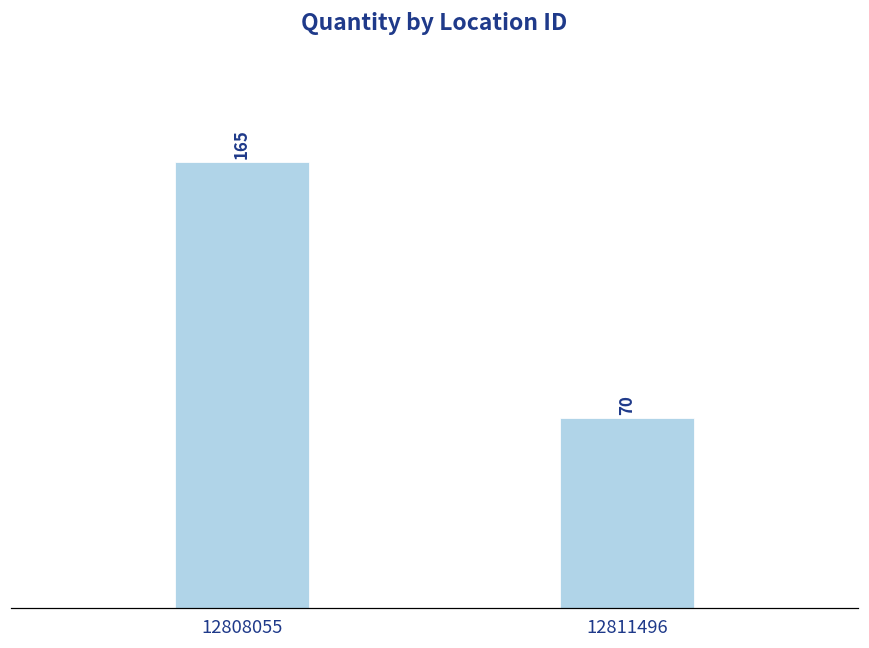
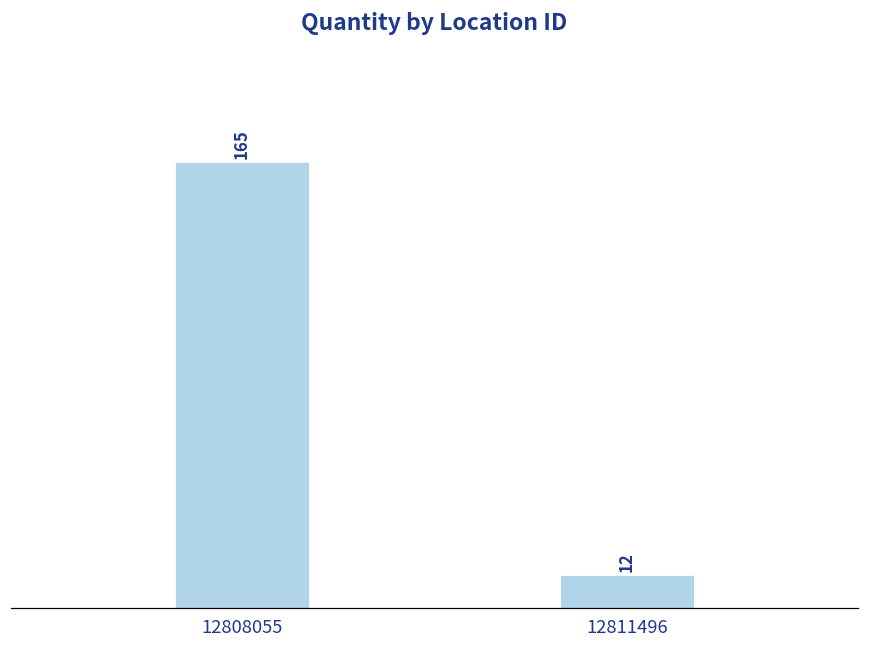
  {
    "12808055": 165,
-   "12811496": 70
+   "12811496": 12
  }
